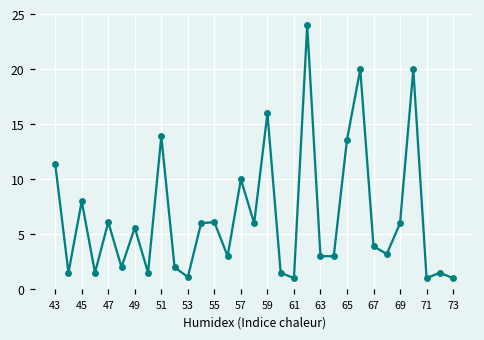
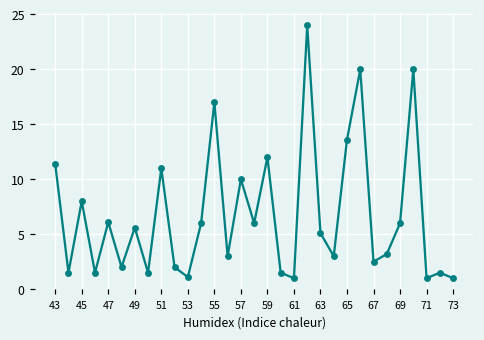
  {
    "43": 11,
    "45": 8,
    "47": 6,
    "49": 6,
-   "51": 14,
+   "51": 11,
    "53": 1,
-   "55": 6,
+   "55": 17,
    "57": 10,
-   "59": 16,
+   "59": 12,
    "61": 1,
-   "63": 3,
+   "63": 5,
    "65": 14,
-   "67": 4,
+   "67": 3,
    "69": 6,
    "71": 1,
    "73": 1
  }
